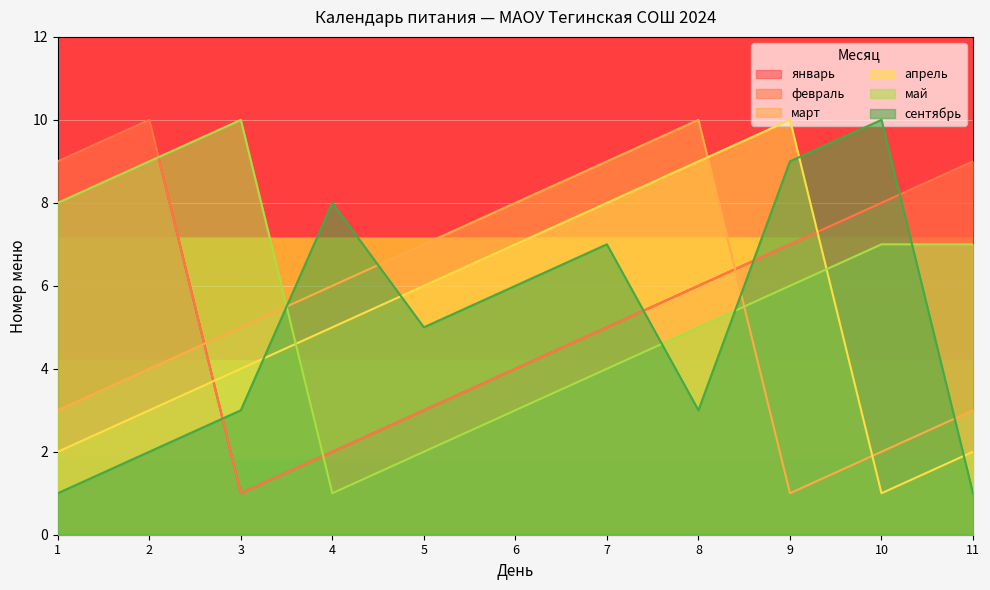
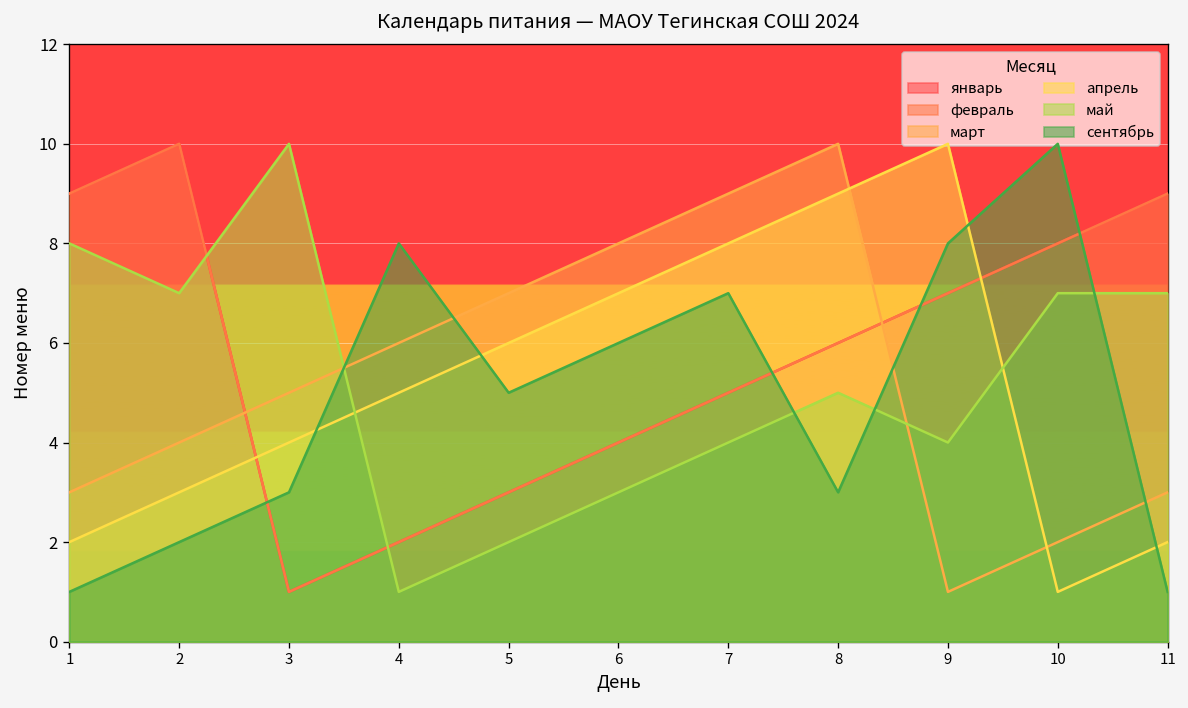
  {
    "май": {
      "1": 8,
-     "2": 9,
+     "2": 7,
      "3": 10,
      "4": 1,
      "5": 2,
      "6": 3,
      "7": 4,
      "8": 5,
-     "9": 6,
+     "9": 4,
      "10": 7,
      "11": 7
    },
    "сентябрь": {
      "1": 1,
      "2": 2,
      "3": 3,
      "4": 8,
      "5": 5,
      "6": 6,
      "7": 7,
      "8": 3,
-     "9": 9,
+     "9": 8,
      "11": 1
    }
  }
